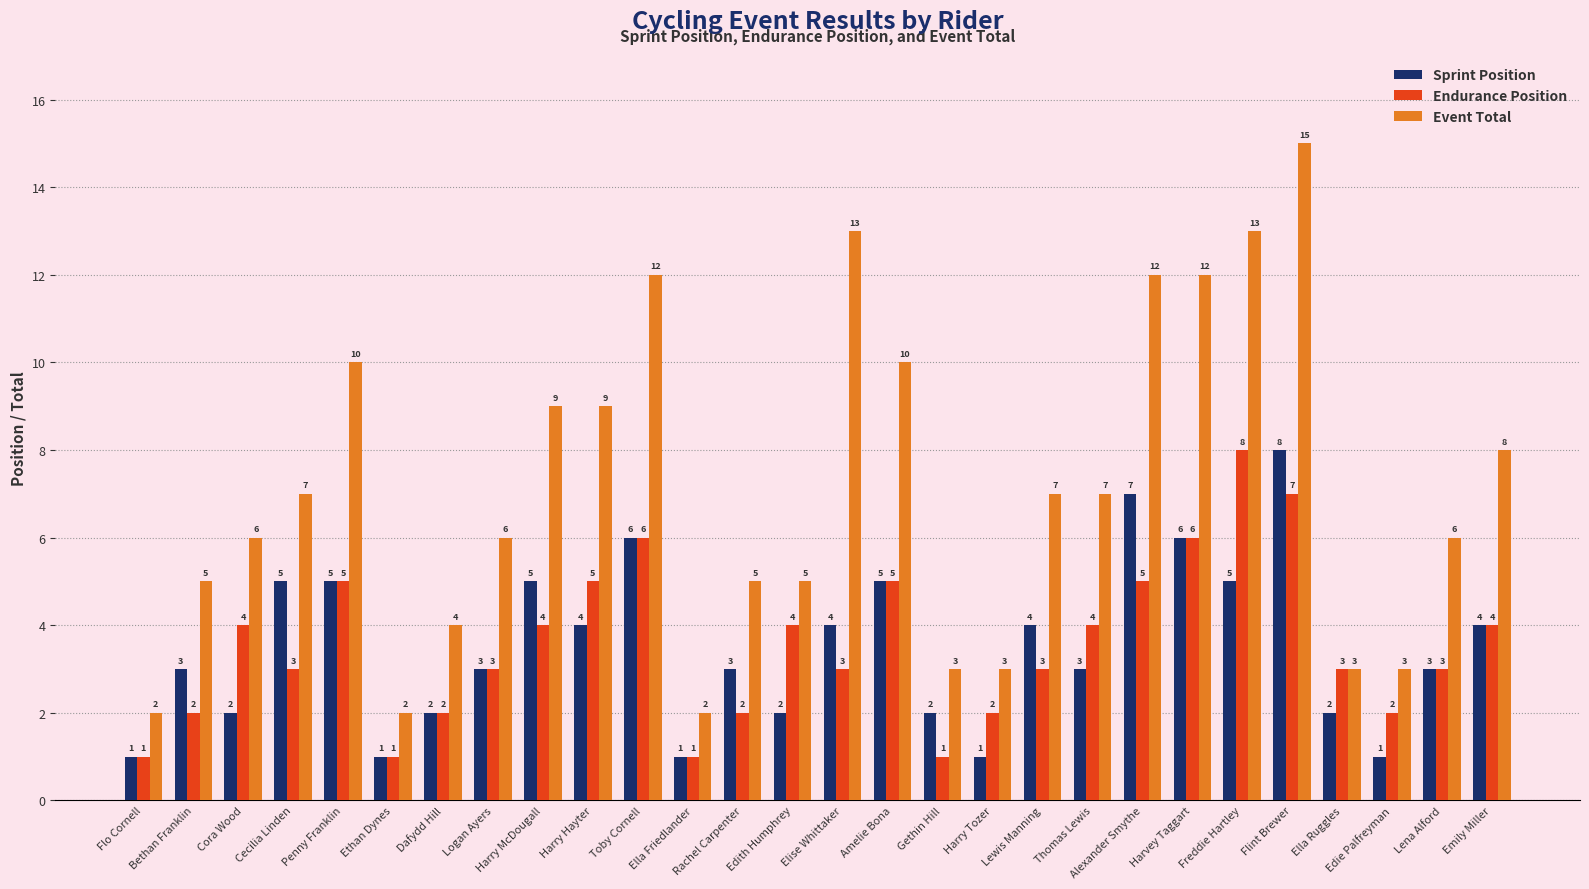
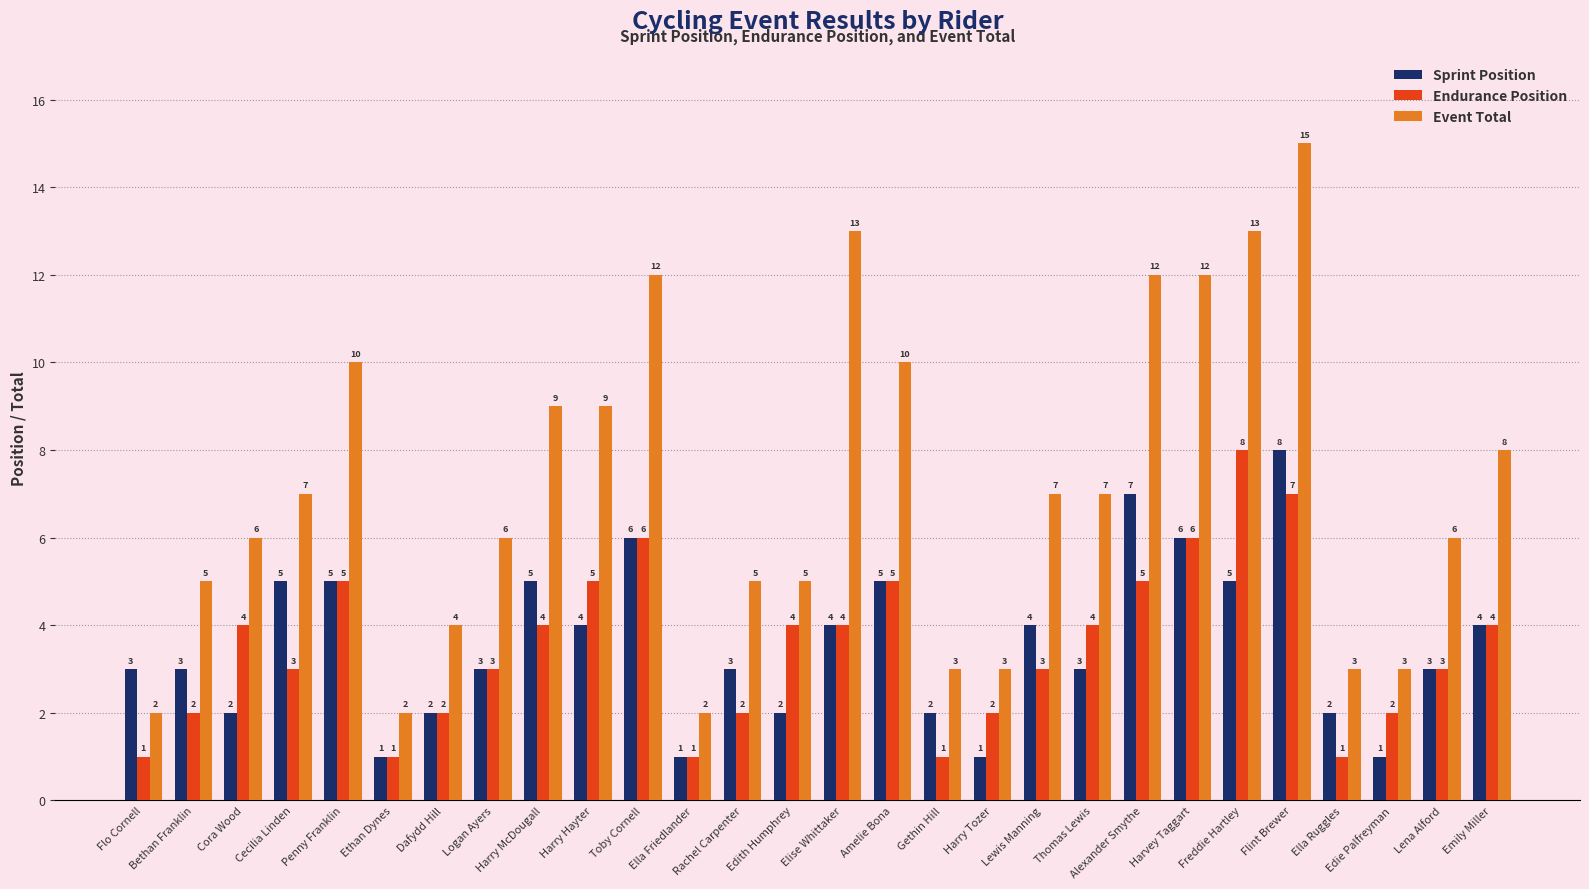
  {
    "Sprint Position": {
-     "Flo Cornell": 1,
+     "Flo Cornell": 3,
      "Bethan Franklin": 3,
      "Cora Wood": 2,
      "Cecilia Linden": 5,
      "Penny Franklin": 5,
      "Ethan Dynes": 1,
      "Dafydd Hill": 2,
      "Logan Ayers": 3,
      "Harry McDougall": 5,
      "Harry Hayter": 4,
      "Toby Cornell": 6,
      "Ella Friedlander": 1,
      "Rachel Carpenter": 3,
      "Edith Humphrey": 2,
      "Elise Whittaker": 4,
      "Amelie Bona": 5,
      "Gethin Hill": 2,
      "Harry Tozer": 1,
      "Lewis Manning": 4,
      "Thomas Lewis": 3,
      "Alexander Smythe": 7,
      "Harvey Taggart": 6,
      "Freddie Hartley": 5,
      "Flint Brewer": 8,
      "Ella Ruggles": 2,
      "Edie Palfreyman": 1,
      "Lena Alford": 3,
      "Emily Miller": 4
    },
    "Endurance Position": {
      "Flo Cornell": 1,
      "Bethan Franklin": 2,
      "Cora Wood": 4,
      "Cecilia Linden": 3,
      "Penny Franklin": 5,
      "Ethan Dynes": 1,
      "Dafydd Hill": 2,
      "Logan Ayers": 3,
      "Harry McDougall": 4,
      "Harry Hayter": 5,
      "Toby Cornell": 6,
      "Ella Friedlander": 1,
      "Rachel Carpenter": 2,
      "Edith Humphrey": 4,
-     "Elise Whittaker": 3,
+     "Elise Whittaker": 4,
      "Amelie Bona": 5,
      "Gethin Hill": 1,
      "Harry Tozer": 2,
      "Lewis Manning": 3,
      "Thomas Lewis": 4,
      "Alexander Smythe": 5,
      "Harvey Taggart": 6,
      "Freddie Hartley": 8,
      "Flint Brewer": 7,
-     "Ella Ruggles": 3,
+     "Ella Ruggles": 1,
      "Edie Palfreyman": 2,
      "Lena Alford": 3,
      "Emily Miller": 4
    },
    "Event Total": {
      "Flo Cornell": 2,
      "Bethan Franklin": 5,
      "Cora Wood": 6,
      "Cecilia Linden": 7,
      "Penny Franklin": 10,
      "Ethan Dynes": 2,
      "Dafydd Hill": 4,
      "Logan Ayers": 6,
      "Harry McDougall": 9,
      "Harry Hayter": 9,
      "Toby Cornell": 12,
      "Ella Friedlander": 2,
      "Rachel Carpenter": 5,
      "Edith Humphrey": 5,
      "Elise Whittaker": 13,
      "Amelie Bona": 10,
      "Gethin Hill": 3,
      "Harry Tozer": 3,
      "Lewis Manning": 7,
      "Thomas Lewis": 7,
      "Alexander Smythe": 12,
      "Harvey Taggart": 12,
      "Freddie Hartley": 13,
      "Flint Brewer": 15,
      "Ella Ruggles": 3,
      "Edie Palfreyman": 3,
      "Lena Alford": 6,
      "Emily Miller": 8
    }
  }
